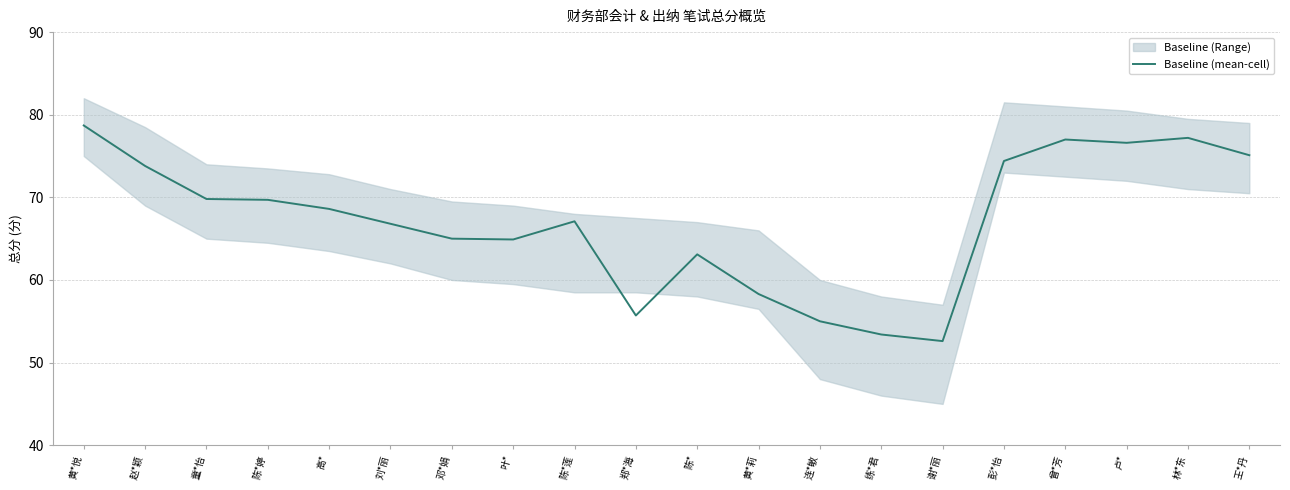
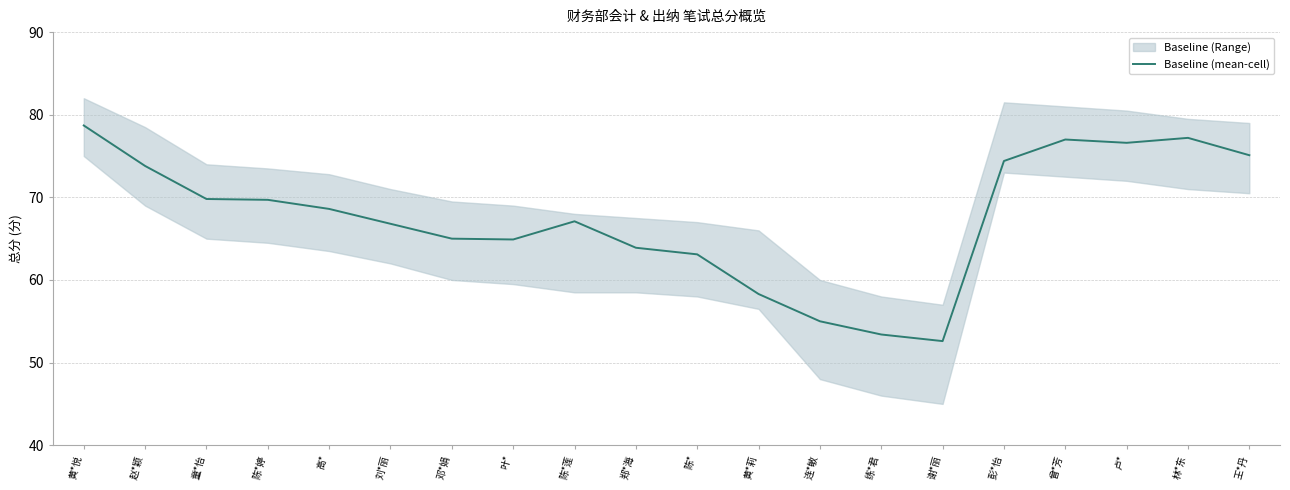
  {
    "Baseline (mean-cell)": {
      "黄*悦": 79,
      "赵*颖": 74,
      "童*怡": 70,
      "陈*婷": 70,
      "高*": 69,
      "刘*丽": 67,
      "邓*娟": 65,
      "叶*": 65,
      "陈*莲": 67,
-     "郑*海": 56,
+     "郑*海": 64,
      "陈*": 63,
      "黄*莉": 58,
      "连*敏": 55,
      "练*君": 53,
      "谢*丽": 53,
      "彭*怡": 74,
      "曾*芳": 77,
      "卢*": 77,
      "林*东": 77,
      "王*丹": 75
    }
  }
